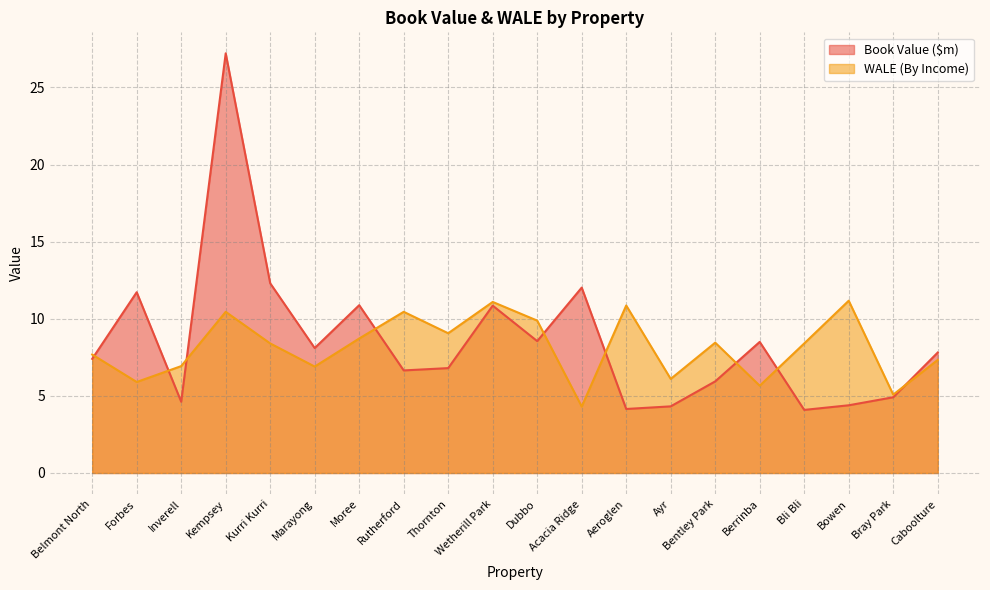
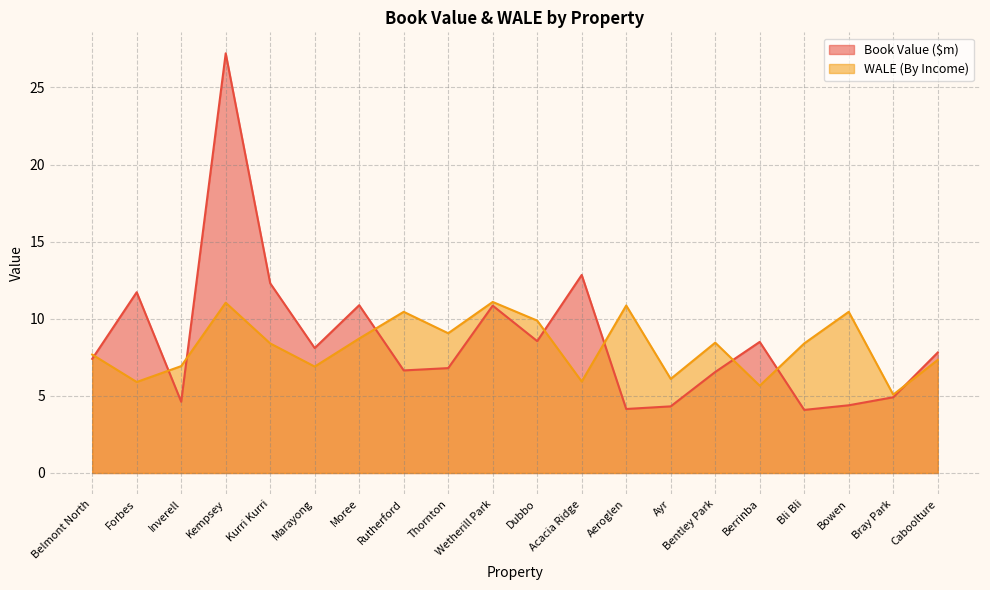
  {
    "Book Value ($m)": {
      "Belmont North": 7.4,
      "Forbes": 11.7,
      "Inverell": 4.6,
      "Kempsey": 27.2,
      "Kurri Kurri": 12.3,
      "Marayong": 8.1,
      "Moree": 10.9,
      "Rutherford": 6.7,
      "Thornton": 6.8,
      "Wetherill Park": 10.9,
      "Dubbo": 8.6,
-     "Acacia Ridge": 12.0,
+     "Acacia Ridge": 12.8,
      "Aeroglen": 4.2,
      "Ayr": 4.3,
-     "Bentley Park": 5.9,
+     "Bentley Park": 6.6,
      "Berrinba": 8.5,
      "Bli Bli": 4.1,
      "Bowen": 4.4,
      "Bray Park": 4.9,
      "Caboolture": 7.8
    },
    "WALE (By Income)": {
      "Belmont North": 7.7,
      "Forbes": 5.9,
      "Inverell": 6.9,
-     "Kempsey": 10.5,
+     "Kempsey": 11.0,
      "Kurri Kurri": 8.4,
      "Marayong": 6.9,
      "Moree": 8.7,
      "Rutherford": 10.5,
      "Thornton": 9.1,
      "Wetherill Park": 11.1,
      "Dubbo": 9.9,
-     "Acacia Ridge": 4.3,
+     "Acacia Ridge": 5.9,
      "Aeroglen": 10.9,
      "Ayr": 6.1,
      "Bentley Park": 8.5,
      "Berrinba": 5.7,
      "Bli Bli": 8.4,
-     "Bowen": 11.2,
+     "Bowen": 10.5,
      "Bray Park": 5.1,
      "Caboolture": 7.3
    }
  }
